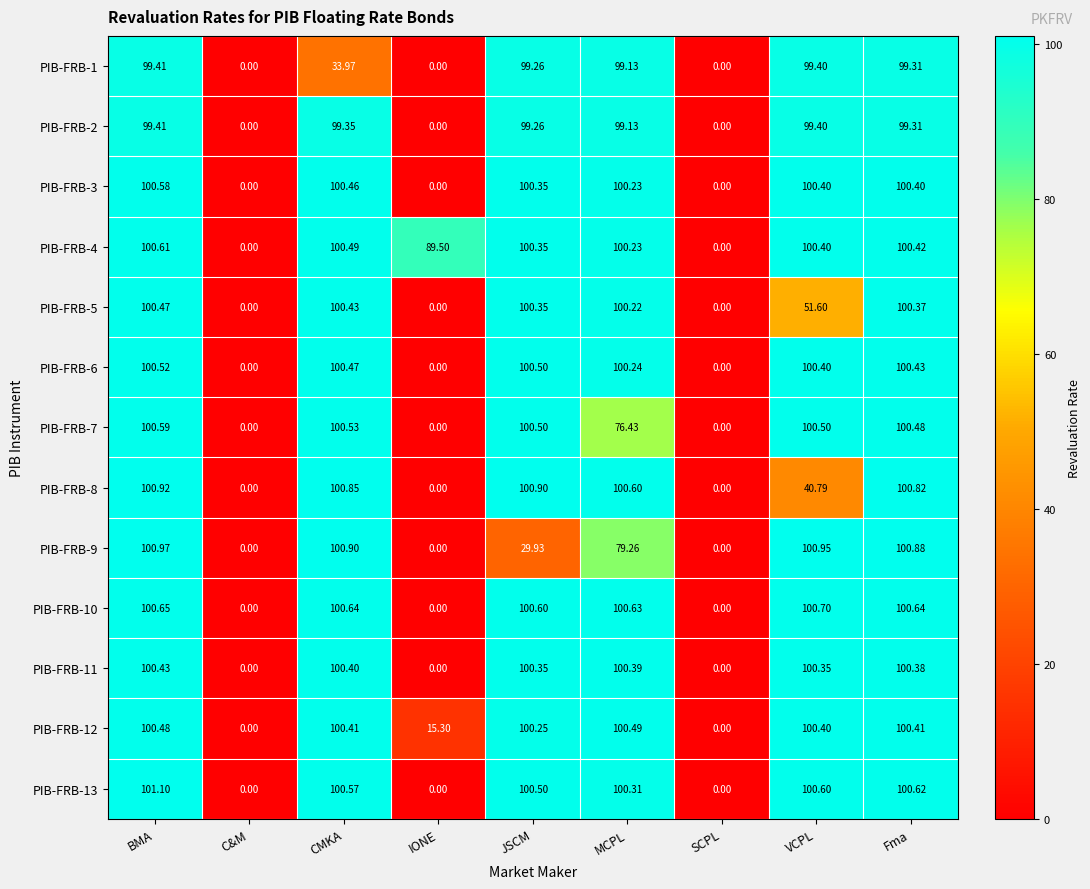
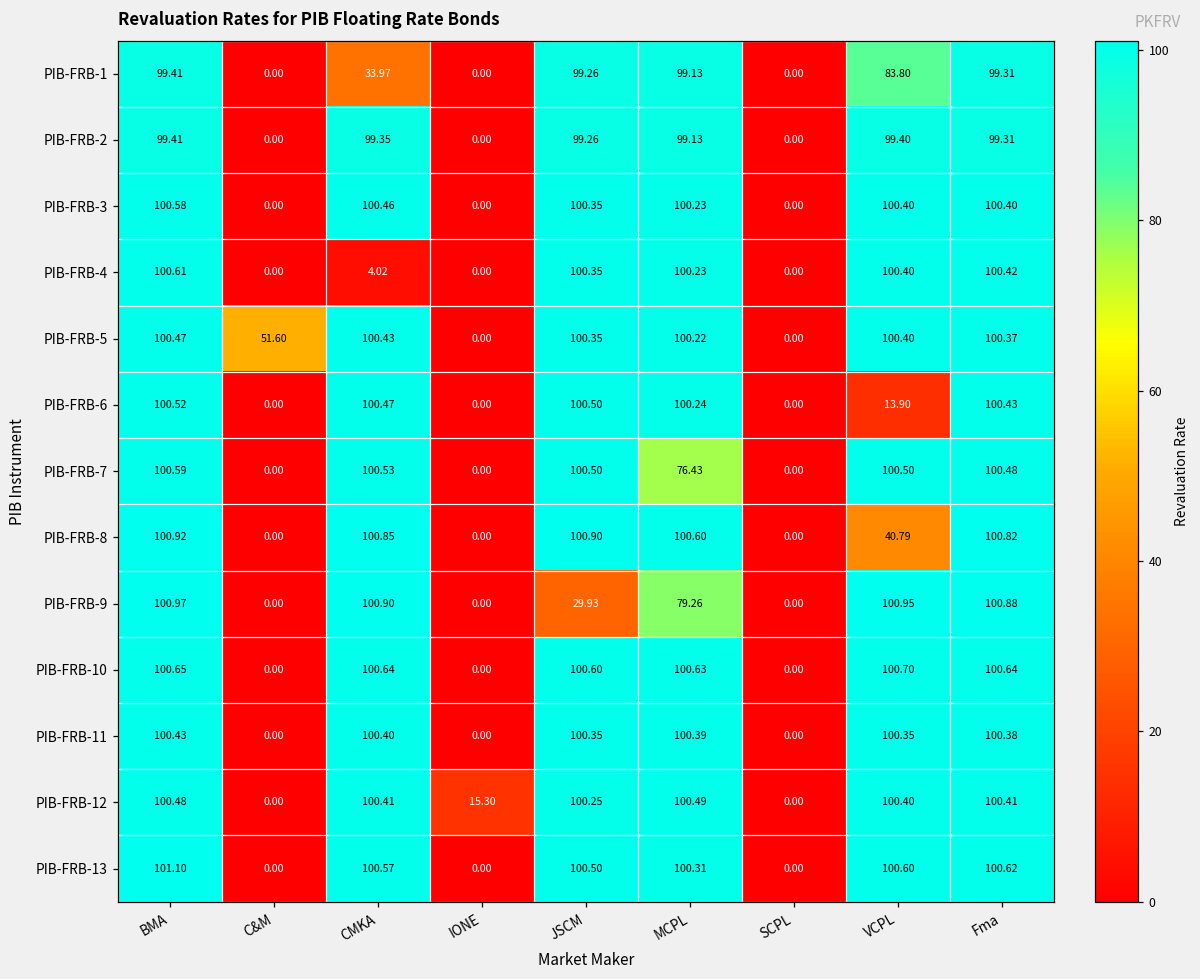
  {
    "PIB-FRB-1": {
      "BMA": 99.41,
      "C&M": 0.00,
      "CMKA": 33.97,
      "IONE": 0.00,
      "JSCM": 99.26,
      "MCPL": 99.13,
      "SCPL": 0.00,
-     "VCPL": 99.40,
+     "VCPL": 83.80,
      "Fma": 99.31
    },
    "PIB-FRB-2": {
      "BMA": 99.41,
      "C&M": 0.00,
      "CMKA": 99.35,
      "IONE": 0.00,
      "JSCM": 99.26,
      "MCPL": 99.13,
      "SCPL": 0.00,
      "VCPL": 99.40,
      "Fma": 99.31
    },
    "PIB-FRB-3": {
      "BMA": 100.58,
      "C&M": 0.00,
      "CMKA": 100.46,
      "IONE": 0.00,
      "JSCM": 100.35,
      "MCPL": 100.23,
      "SCPL": 0.00,
      "VCPL": 100.40,
      "Fma": 100.40
    },
    "PIB-FRB-4": {
      "BMA": 100.61,
      "C&M": 0.00,
-     "CMKA": 100.49,
-     "IONE": 89.50,
+     "CMKA": 4.02,
+     "IONE": 0.00,
      "JSCM": 100.35,
      "MCPL": 100.23,
      "SCPL": 0.00,
      "VCPL": 100.40,
      "Fma": 100.42
    },
    "PIB-FRB-5": {
      "BMA": 100.47,
-     "C&M": 0.00,
+     "C&M": 51.60,
      "CMKA": 100.43,
      "IONE": 0.00,
      "JSCM": 100.35,
      "MCPL": 100.22,
      "SCPL": 0.00,
-     "VCPL": 51.60,
+     "VCPL": 100.40,
      "Fma": 100.37
    },
    "PIB-FRB-6": {
      "BMA": 100.52,
      "C&M": 0.00,
      "CMKA": 100.47,
      "IONE": 0.00,
      "JSCM": 100.50,
      "MCPL": 100.24,
      "SCPL": 0.00,
-     "VCPL": 100.40,
+     "VCPL": 13.90,
      "Fma": 100.43
    },
    "PIB-FRB-7": {
      "BMA": 100.59,
      "C&M": 0.00,
      "CMKA": 100.53,
      "IONE": 0.00,
      "JSCM": 100.50,
      "MCPL": 76.43,
      "SCPL": 0.00,
      "VCPL": 100.50,
      "Fma": 100.48
    },
    "PIB-FRB-8": {
      "BMA": 100.92,
      "C&M": 0.00,
      "CMKA": 100.85,
      "IONE": 0.00,
      "JSCM": 100.90,
      "MCPL": 100.60,
      "SCPL": 0.00,
      "VCPL": 40.79,
      "Fma": 100.82
    },
    "PIB-FRB-9": {
      "BMA": 100.97,
      "C&M": 0.00,
      "CMKA": 100.90,
      "IONE": 0.00,
      "JSCM": 29.93,
      "MCPL": 79.26,
      "SCPL": 0.00,
      "VCPL": 100.95,
      "Fma": 100.88
    },
    "PIB-FRB-10": {
      "BMA": 100.65,
      "C&M": 0.00,
      "CMKA": 100.64,
      "IONE": 0.00,
      "JSCM": 100.60,
      "MCPL": 100.63,
      "SCPL": 0.00,
      "VCPL": 100.70,
      "Fma": 100.64
    },
    "PIB-FRB-11": {
      "BMA": 100.43,
      "C&M": 0.00,
      "CMKA": 100.40,
      "IONE": 0.00,
      "JSCM": 100.35,
      "MCPL": 100.39,
      "SCPL": 0.00,
      "VCPL": 100.35,
      "Fma": 100.38
    },
    "PIB-FRB-12": {
      "BMA": 100.48,
      "C&M": 0.00,
      "CMKA": 100.41,
      "IONE": 15.30,
      "JSCM": 100.25,
      "MCPL": 100.49,
      "SCPL": 0.00,
      "VCPL": 100.40,
      "Fma": 100.41
    },
    "PIB-FRB-13": {
      "BMA": 101.10,
      "C&M": 0.00,
      "CMKA": 100.57,
      "IONE": 0.00,
      "JSCM": 100.50,
      "MCPL": 100.31,
      "SCPL": 0.00,
      "VCPL": 100.60,
      "Fma": 100.62
    }
  }
